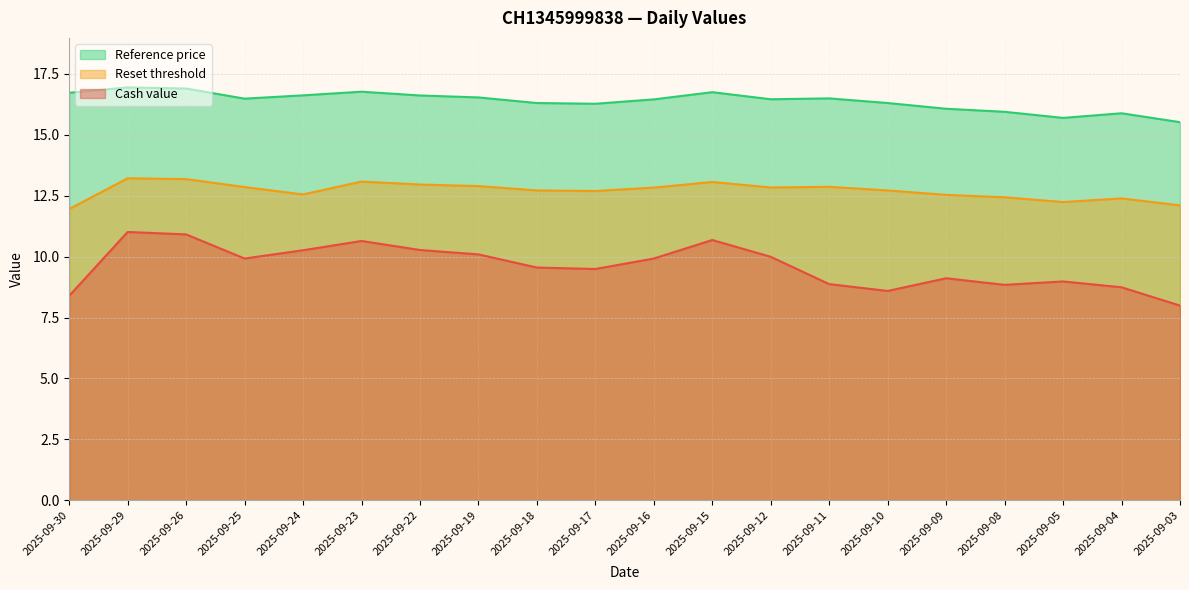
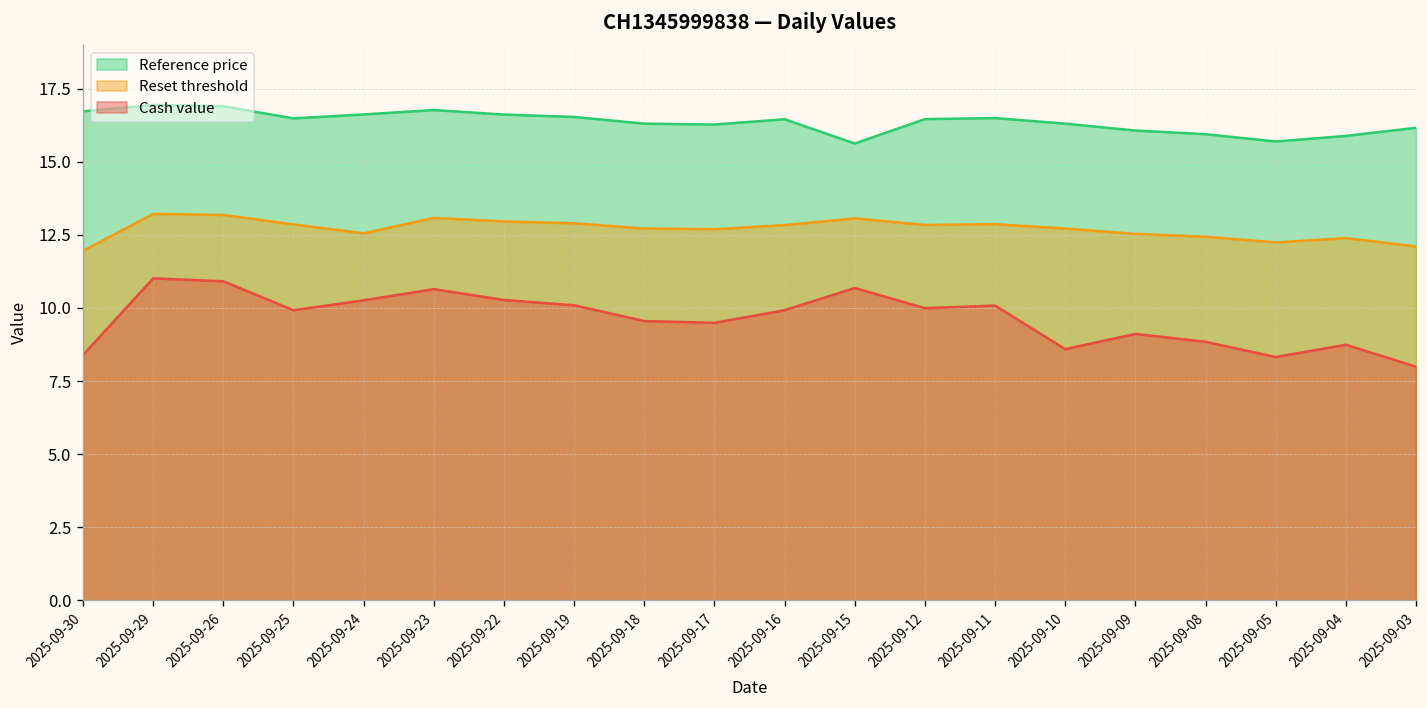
  {
    "Reference price": {
      "2025-09-30": 16.7,
      "2025-09-25": 16.5,
      "2025-09-24": 16.6,
      "2025-09-23": 16.8,
      "2025-09-22": 16.6,
      "2025-09-19": 16.5,
      "2025-09-18": 16.3,
      "2025-09-17": 16.3,
      "2025-09-16": 16.5,
-     "2025-09-15": 16.7,
+     "2025-09-15": 15.6,
      "2025-09-12": 16.5,
      "2025-09-11": 16.5,
      "2025-09-10": 16.3,
      "2025-09-09": 16.1,
      "2025-09-08": 15.9,
      "2025-09-05": 15.7,
      "2025-09-04": 15.9,
-     "2025-09-03": 15.5
+     "2025-09-03": 16.2
    },
    "Reset threshold": {
      "2025-09-30": 12.0,
      "2025-09-29": 13.2,
      "2025-09-26": 13.2,
      "2025-09-25": 12.9,
      "2025-09-24": 12.6,
      "2025-09-23": 13.1,
      "2025-09-22": 13.0,
      "2025-09-19": 12.9,
      "2025-09-18": 12.7,
      "2025-09-17": 12.7,
      "2025-09-16": 12.8,
      "2025-09-15": 13.1,
      "2025-09-12": 12.8,
      "2025-09-11": 12.9,
      "2025-09-10": 12.7,
      "2025-09-09": 12.5,
      "2025-09-08": 12.4,
      "2025-09-05": 12.2,
      "2025-09-04": 12.4,
      "2025-09-03": 12.1
    },
    "Cash value": {
      "2025-09-30": 8.4,
      "2025-09-29": 11.0,
      "2025-09-26": 10.9,
      "2025-09-25": 9.9,
      "2025-09-24": 10.3,
      "2025-09-23": 10.6,
      "2025-09-22": 10.3,
      "2025-09-19": 10.1,
      "2025-09-18": 9.6,
      "2025-09-17": 9.5,
      "2025-09-16": 9.9,
      "2025-09-15": 10.7,
      "2025-09-12": 10.0,
-     "2025-09-11": 8.9,
+     "2025-09-11": 10.1,
      "2025-09-10": 8.6,
      "2025-09-09": 9.1,
      "2025-09-08": 8.8,
-     "2025-09-05": 9.0,
+     "2025-09-05": 8.3,
      "2025-09-04": 8.7,
      "2025-09-03": 8.0
    }
  }
